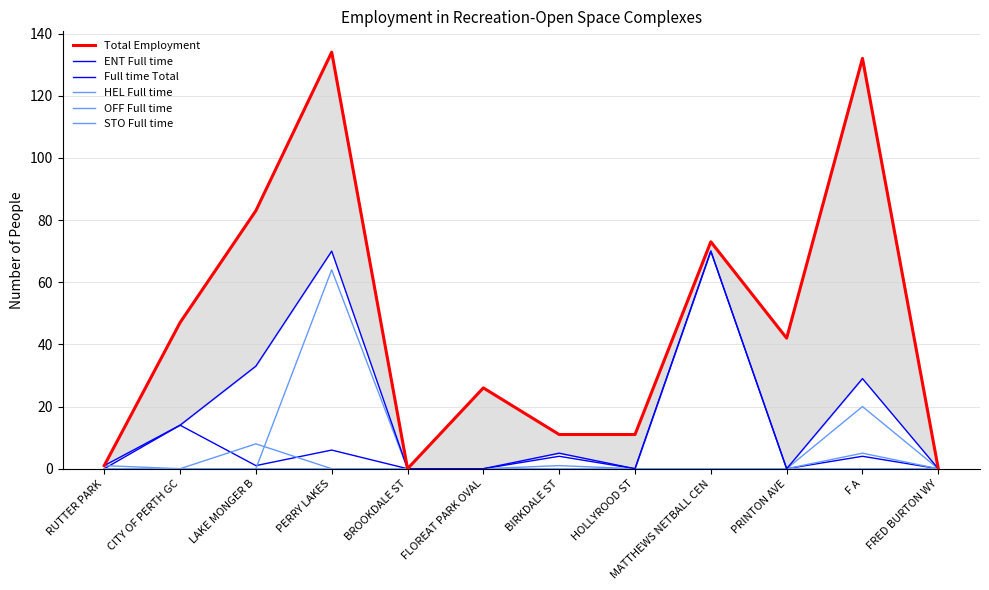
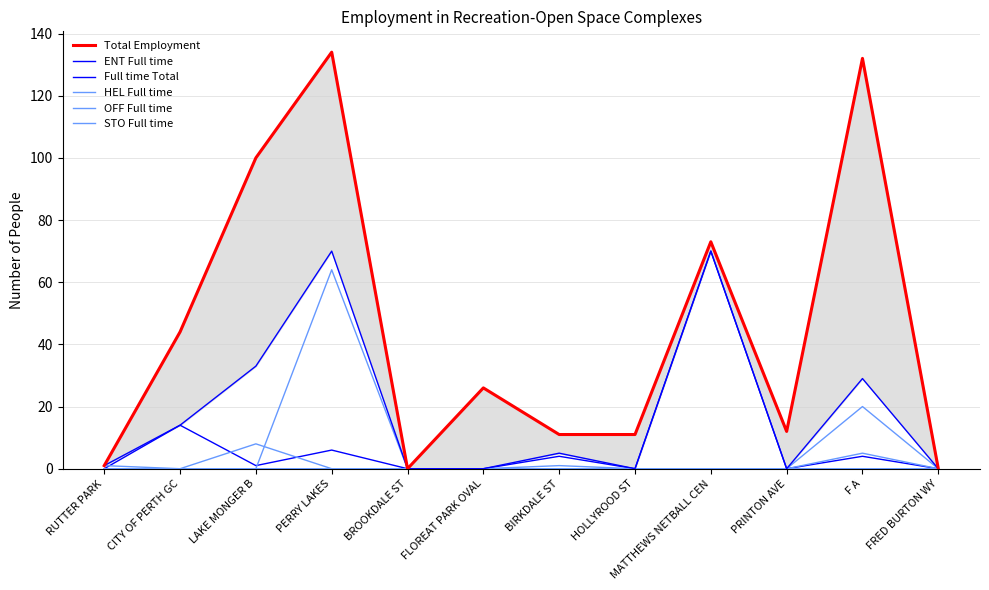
  {
    "Total Employment": {
-     "CITY OF PERTH GC": 47,
-     "LAKE MONGER B": 83,
+     "CITY OF PERTH GC": 44,
+     "LAKE MONGER B": 100,
      "PERRY LAKES": 134,
      "FLOREAT PARK OVAL": 26,
      "BIRKDALE ST": 11,
      "HOLLYROOD ST": 11,
      "MATTHEWS NETBALL CEN": 73,
-     "PRINTON AVE": 42,
+     "PRINTON AVE": 12,
      "F A": 132
    }
  }
